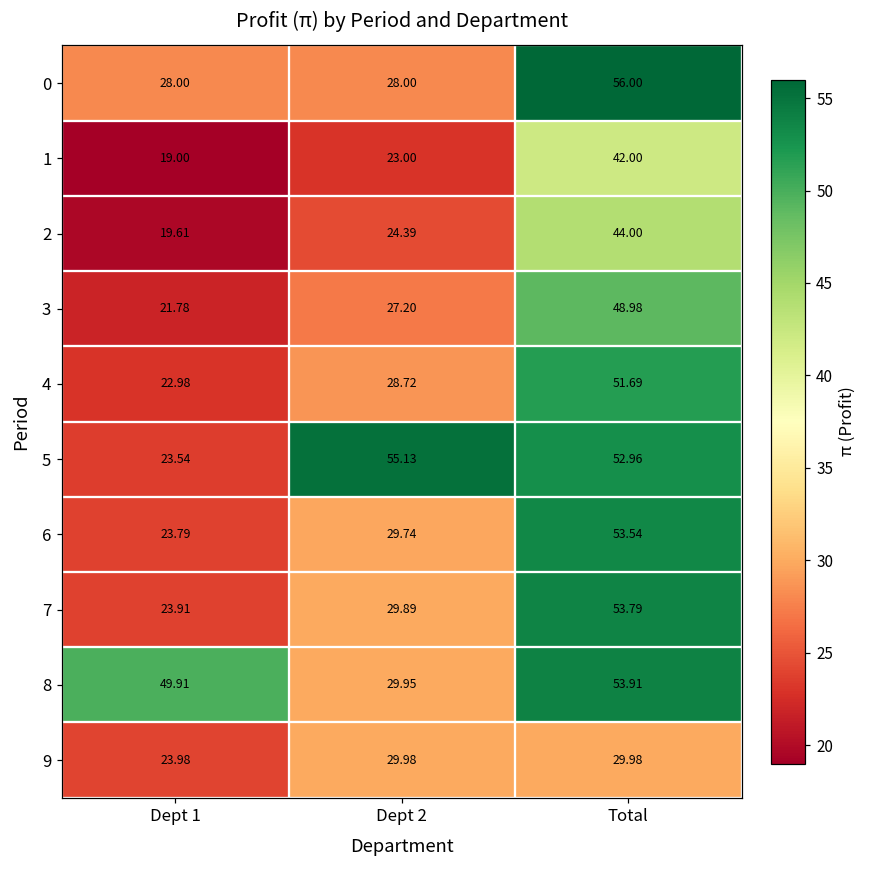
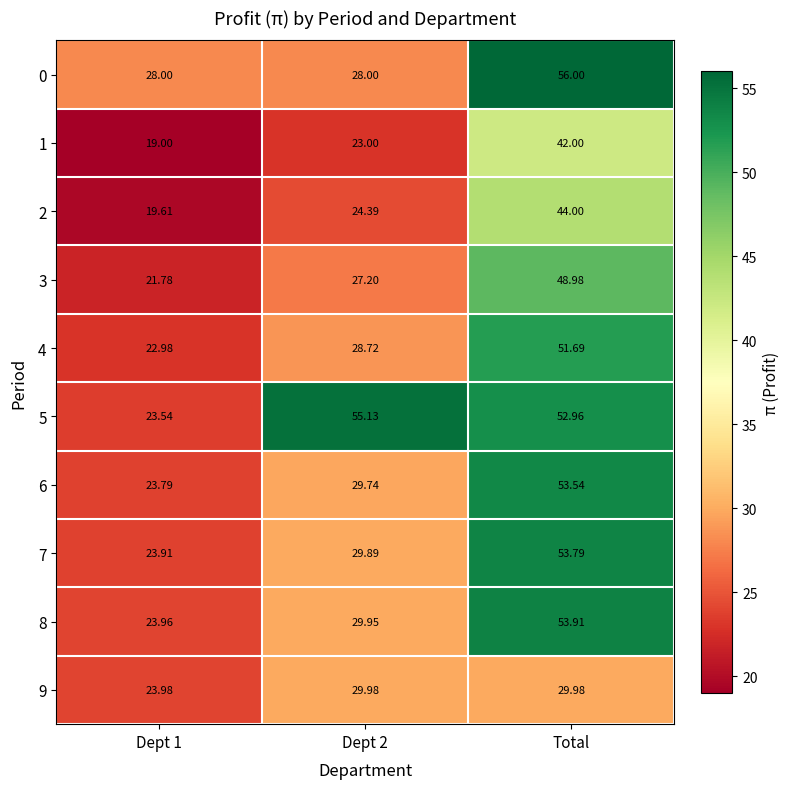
  {
    "0": {
      "Dept 1": 28.00,
      "Dept 2": 28.00,
      "Total": 56.00
    },
    "1": {
      "Dept 1": 19.00,
      "Dept 2": 23.00,
      "Total": 42.00
    },
    "2": {
      "Dept 1": 19.61,
      "Dept 2": 24.39,
      "Total": 44.00
    },
    "3": {
      "Dept 1": 21.78,
      "Dept 2": 27.20,
      "Total": 48.98
    },
    "4": {
      "Dept 1": 22.98,
      "Dept 2": 28.72,
      "Total": 51.69
    },
    "5": {
      "Dept 1": 23.54,
      "Dept 2": 55.13,
      "Total": 52.96
    },
    "6": {
      "Dept 1": 23.79,
      "Dept 2": 29.74,
      "Total": 53.54
    },
    "7": {
      "Dept 1": 23.91,
      "Dept 2": 29.89,
      "Total": 53.79
    },
    "8": {
-     "Dept 1": 49.91,
+     "Dept 1": 23.96,
      "Dept 2": 29.95,
      "Total": 53.91
    },
    "9": {
      "Dept 1": 23.98,
      "Dept 2": 29.98,
      "Total": 29.98
    }
  }
